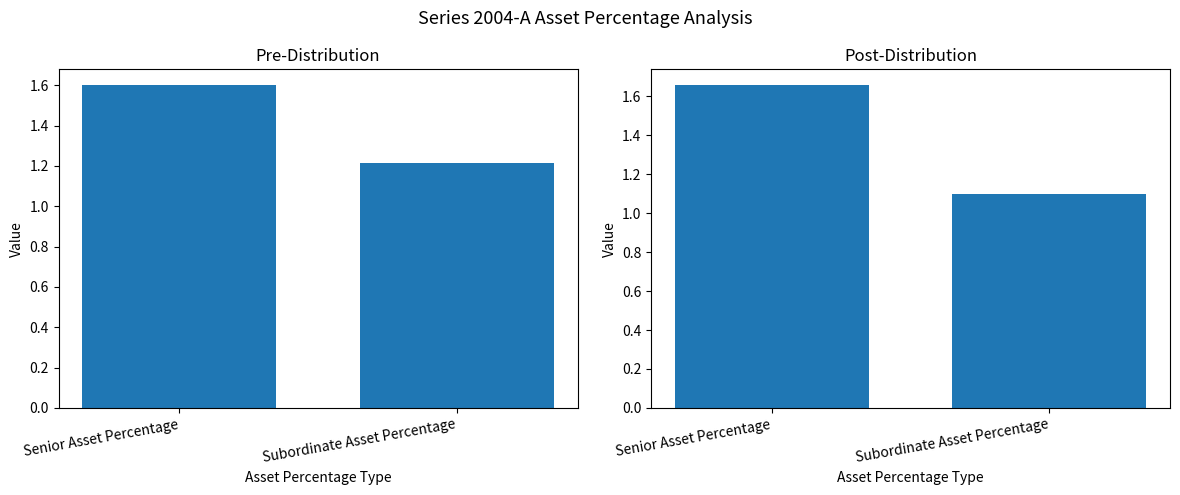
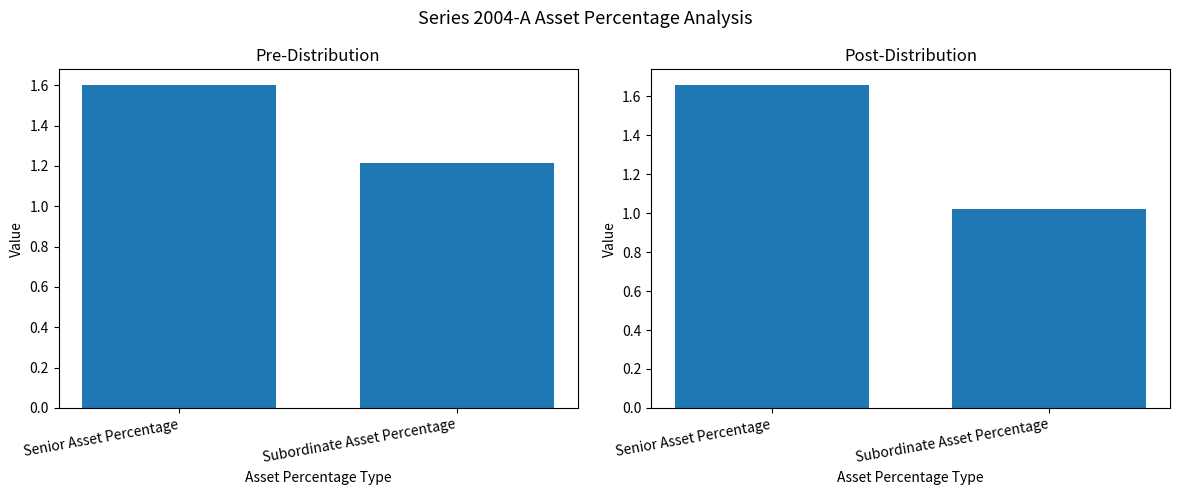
  {
    "Pre-Distribution": {
      "Senior Asset Percentage": 1.60,
      "Subordinate Asset Percentage": 1.21
    },
    "Post-Distribution": {
      "Senior Asset Percentage": 1.65,
-     "Subordinate Asset Percentage": 1.10
+     "Subordinate Asset Percentage": 1.02
    }
  }
